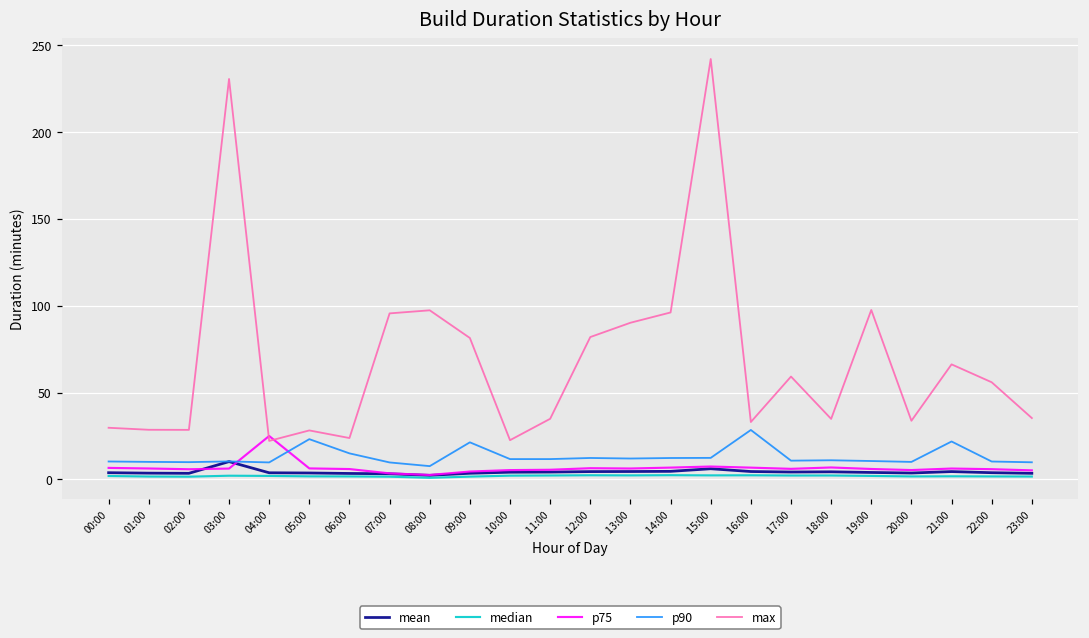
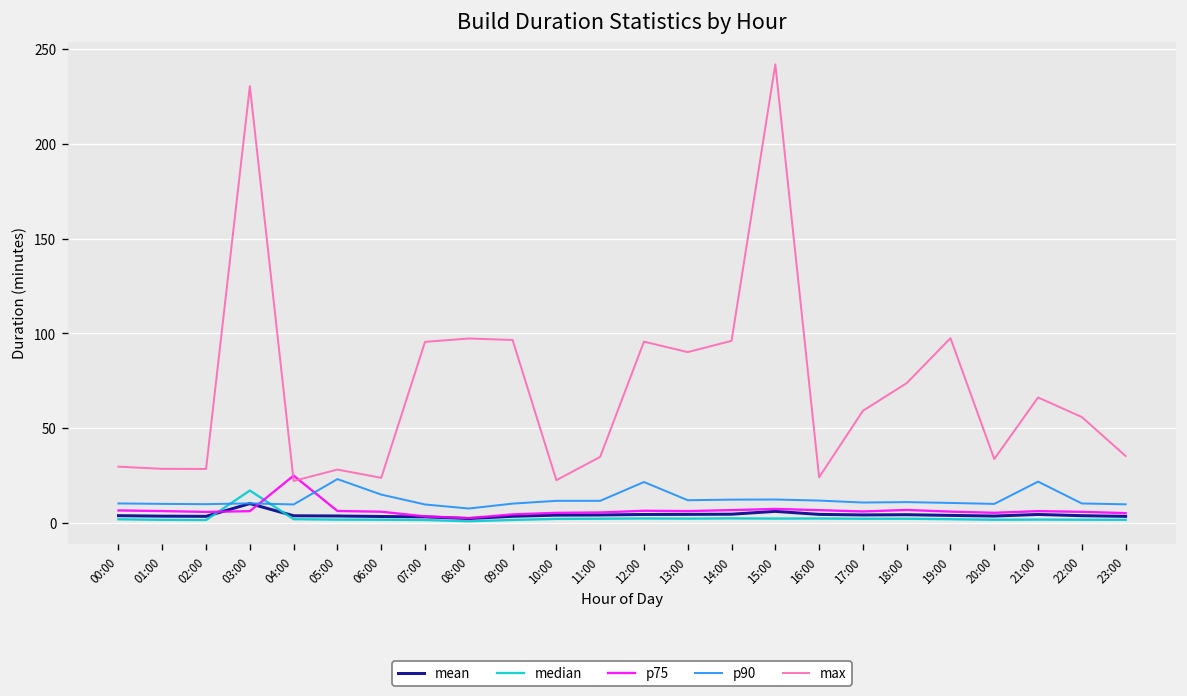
  {
    "mean": {
      "00:00": 4,
      "01:00": 4,
      "02:00": 3,
      "04:00": 4,
      "05:00": 4,
      "06:00": 3,
      "12:00": 4,
      "13:00": 4,
      "14:00": 5,
      "16:00": 4,
      "17:00": 4,
      "18:00": 4,
      "19:00": 4,
      "20:00": 4,
      "21:00": 4,
      "22:00": 4,
      "23:00": 3
    },
    "median": {
      "00:00": 2,
      "01:00": 2,
      "02:00": 2,
-     "03:00": 2,
+     "03:00": 17,
      "04:00": 2,
      "05:00": 2,
      "06:00": 2,
      "07:00": 2,
      "09:00": 2,
      "10:00": 2,
      "11:00": 2,
      "12:00": 2,
      "13:00": 2,
      "14:00": 2,
      "15:00": 2,
      "16:00": 2,
      "17:00": 2,
      "18:00": 2,
      "19:00": 2,
      "20:00": 2,
      "21:00": 2,
      "22:00": 2,
      "23:00": 2
    },
    "p75": {
      "00:00": 7,
      "01:00": 6,
      "02:00": 6,
      "03:00": 6,
      "04:00": 25,
      "05:00": 6,
      "06:00": 6,
      "12:00": 6,
      "13:00": 6,
      "14:00": 7,
      "16:00": 7,
      "17:00": 6,
      "18:00": 7,
      "19:00": 6,
      "20:00": 5,
      "21:00": 6,
      "22:00": 6,
      "23:00": 5
    },
    "p90": {
      "00:00": 10,
      "01:00": 10,
      "02:00": 10,
      "04:00": 10,
      "05:00": 23,
      "06:00": 15,
      "07:00": 10,
      "08:00": 8,
-     "09:00": 21,
+     "09:00": 10,
      "10:00": 12,
      "11:00": 12,
-     "12:00": 12,
+     "12:00": 22,
      "13:00": 12,
      "14:00": 12,
      "15:00": 12,
-     "16:00": 28,
+     "16:00": 12,
      "17:00": 11,
      "18:00": 11,
      "19:00": 11,
      "20:00": 10,
      "21:00": 22,
      "22:00": 10,
      "23:00": 10
    },
    "max": {
      "00:00": 30,
      "01:00": 29,
      "02:00": 28,
      "03:00": 231,
      "04:00": 22,
      "05:00": 28,
      "06:00": 24,
      "07:00": 96,
      "08:00": 97,
-     "09:00": 81,
+     "09:00": 97,
      "10:00": 23,
      "11:00": 35,
-     "12:00": 82,
+     "12:00": 96,
      "13:00": 90,
      "14:00": 96,
      "15:00": 242,
-     "16:00": 33,
+     "16:00": 24,
      "17:00": 59,
-     "18:00": 35,
+     "18:00": 74,
      "19:00": 98,
      "20:00": 34,
      "21:00": 66,
      "22:00": 56,
      "23:00": 35
    }
  }
